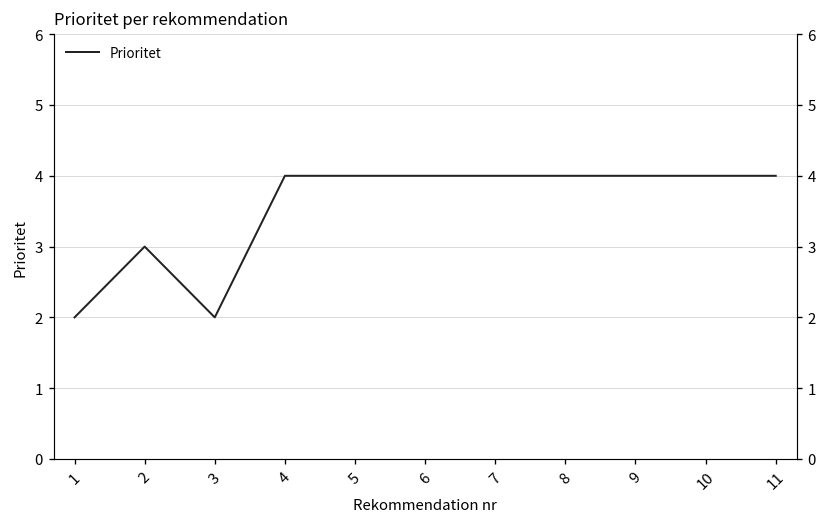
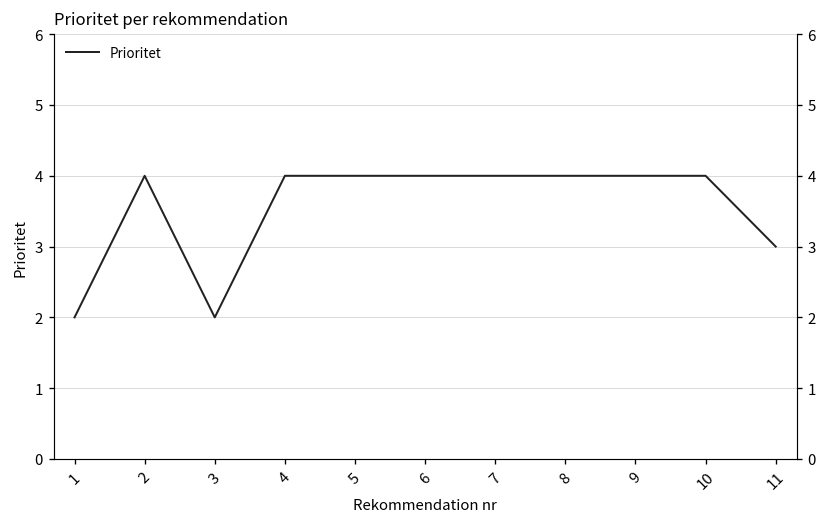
  {
    "1": 2,
-   "2": 3,
+   "2": 4,
    "3": 2,
    "4": 4,
    "5": 4,
    "6": 4,
    "7": 4,
    "8": 4,
    "9": 4,
    "10": 4,
-   "11": 4
+   "11": 3
  }
